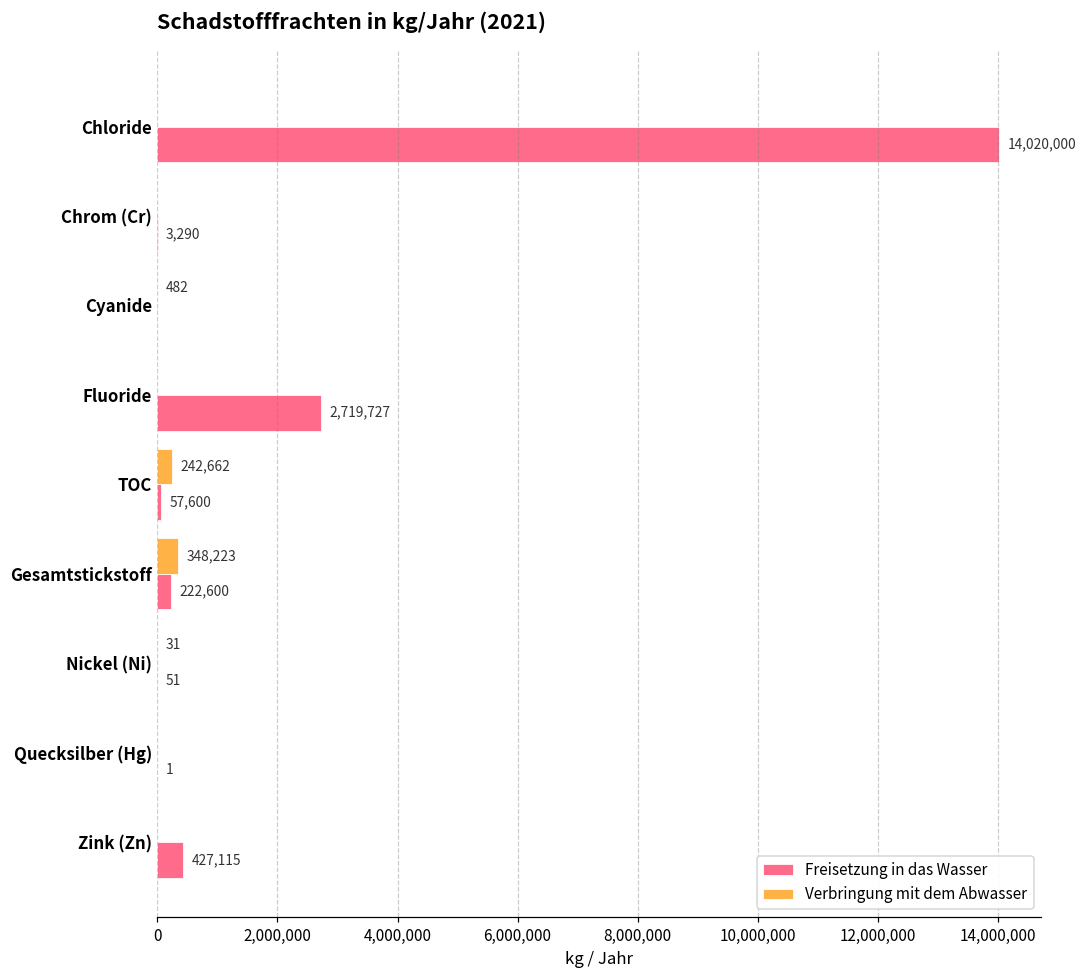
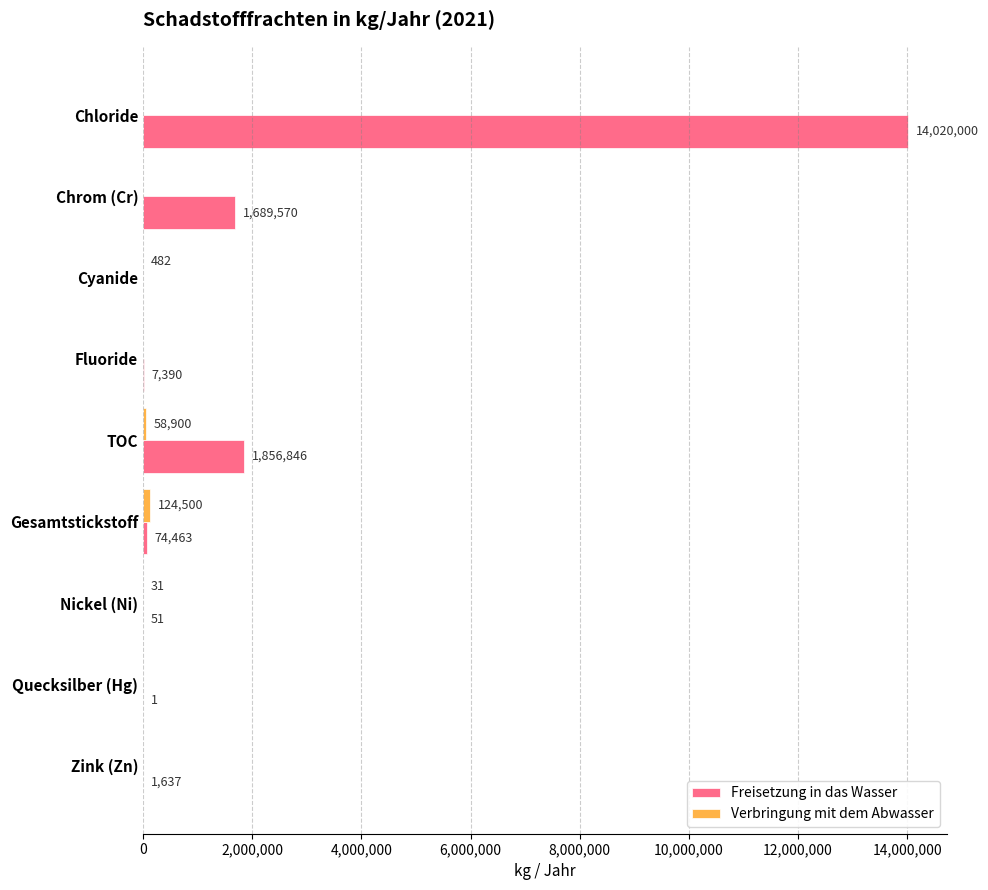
  {
    "Freisetzung in das Wasser": {
      "Chloride": "14,020,000",
-     "Chrom (Cr)": "3,290",
-     "Fluoride": "2,719,727",
-     "TOC": "57,600",
-     "Gesamtstickstoff": "222,600",
+     "Chrom (Cr)": "1,689,570",
+     "Fluoride": "7,390",
+     "TOC": "1,856,846",
+     "Gesamtstickstoff": "74,463",
      "Nickel (Ni)": "51",
      "Quecksilber (Hg)": "1",
-     "Zink (Zn)": "427,115"
+     "Zink (Zn)": "1,637"
    },
    "Verbringung mit dem Abwasser": {
      "Cyanide": "482",
-     "TOC": "242,662",
-     "Gesamtstickstoff": "348,223",
+     "TOC": "58,900",
+     "Gesamtstickstoff": "124,500",
      "Nickel (Ni)": "31"
    }
  }
